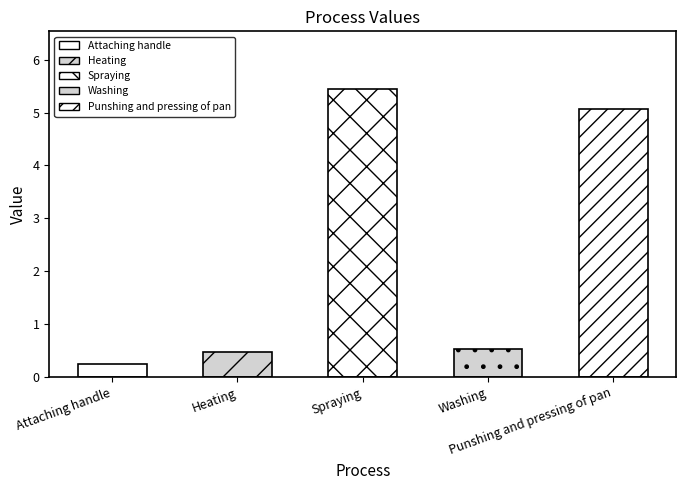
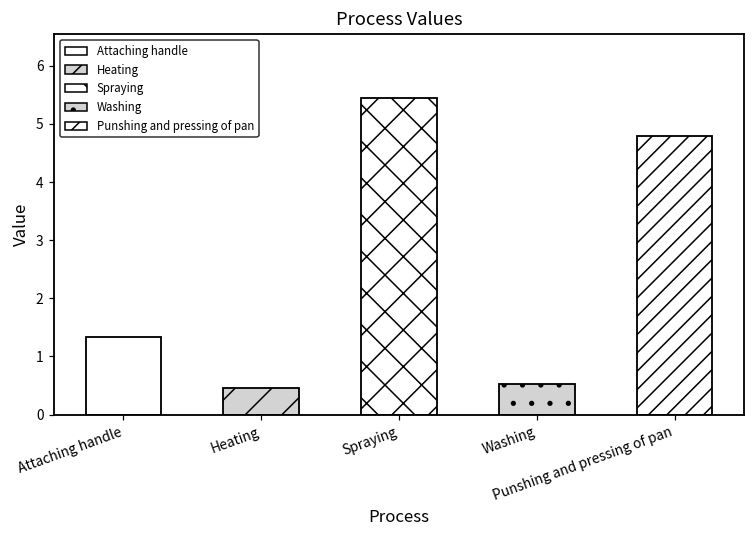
  {
-   "Attaching handle": 0.2,
+   "Attaching handle": 1.3,
    "Heating": 0.5,
    "Spraying": 5.4,
    "Washing": 0.5,
-   "Punshing and pressing of pan": 5.1
+   "Punshing and pressing of pan": 4.8
  }
